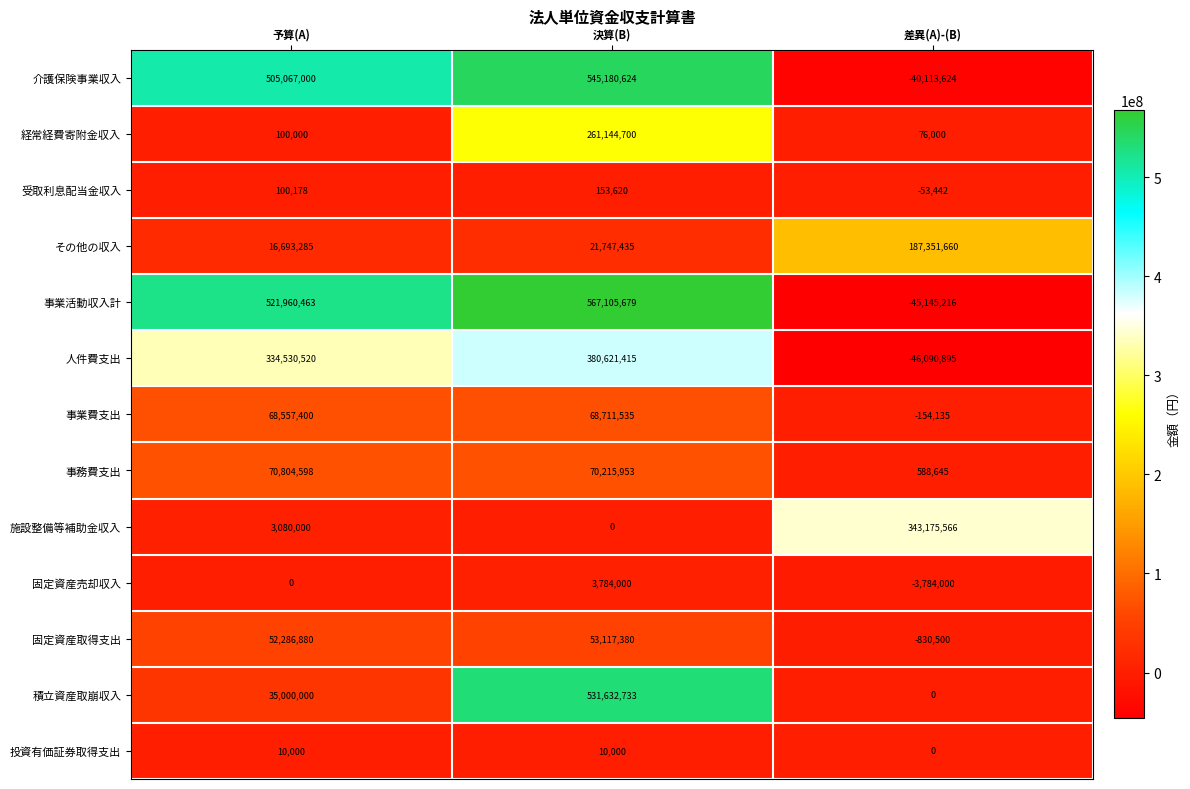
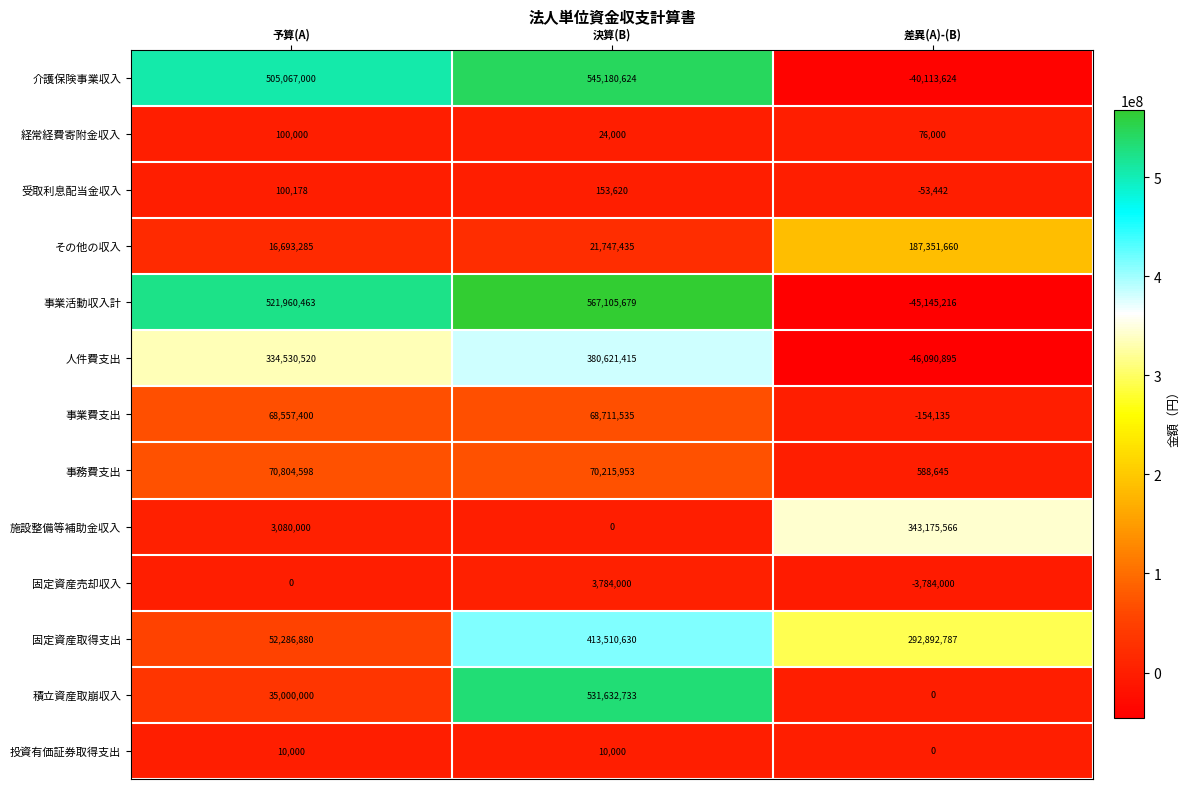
  {
    "介護保険事業収入": {
      "予算(A)": "505,067,000",
      "決算(B)": "545,180,624",
      "差異(A)-(B)": "-40,113,624"
    },
    "経常経費寄附金収入": {
      "予算(A)": "100,000",
-     "決算(B)": "261,144,700",
+     "決算(B)": "24,000",
      "差異(A)-(B)": "76,000"
    },
    "受取利息配当金収入": {
      "予算(A)": "100,178",
      "決算(B)": "153,620",
      "差異(A)-(B)": "-53,442"
    },
    "その他の収入": {
      "予算(A)": "16,693,285",
      "決算(B)": "21,747,435",
      "差異(A)-(B)": "187,351,660"
    },
    "事業活動収入計": {
      "予算(A)": "521,960,463",
      "決算(B)": "567,105,679",
      "差異(A)-(B)": "-45,145,216"
    },
    "人件費支出": {
      "予算(A)": "334,530,520",
      "決算(B)": "380,621,415",
      "差異(A)-(B)": "-46,090,895"
    },
    "事業費支出": {
      "予算(A)": "68,557,400",
      "決算(B)": "68,711,535",
      "差異(A)-(B)": "-154,135"
    },
    "事務費支出": {
      "予算(A)": "70,804,598",
      "決算(B)": "70,215,953",
      "差異(A)-(B)": "588,645"
    },
    "施設整備等補助金収入": {
      "予算(A)": "3,080,000",
      "決算(B)": "0",
      "差異(A)-(B)": "343,175,566"
    },
    "固定資産売却収入": {
      "予算(A)": "0",
      "決算(B)": "3,784,000",
      "差異(A)-(B)": "-3,784,000"
    },
    "固定資産取得支出": {
      "予算(A)": "52,286,880",
-     "決算(B)": "53,117,380",
-     "差異(A)-(B)": "-830,500"
+     "決算(B)": "413,510,630",
+     "差異(A)-(B)": "292,892,787"
    },
    "積立資産取崩収入": {
      "予算(A)": "35,000,000",
      "決算(B)": "531,632,733",
      "差異(A)-(B)": "0"
    },
    "投資有価証券取得支出": {
      "予算(A)": "10,000",
      "決算(B)": "10,000",
      "差異(A)-(B)": "0"
    }
  }
